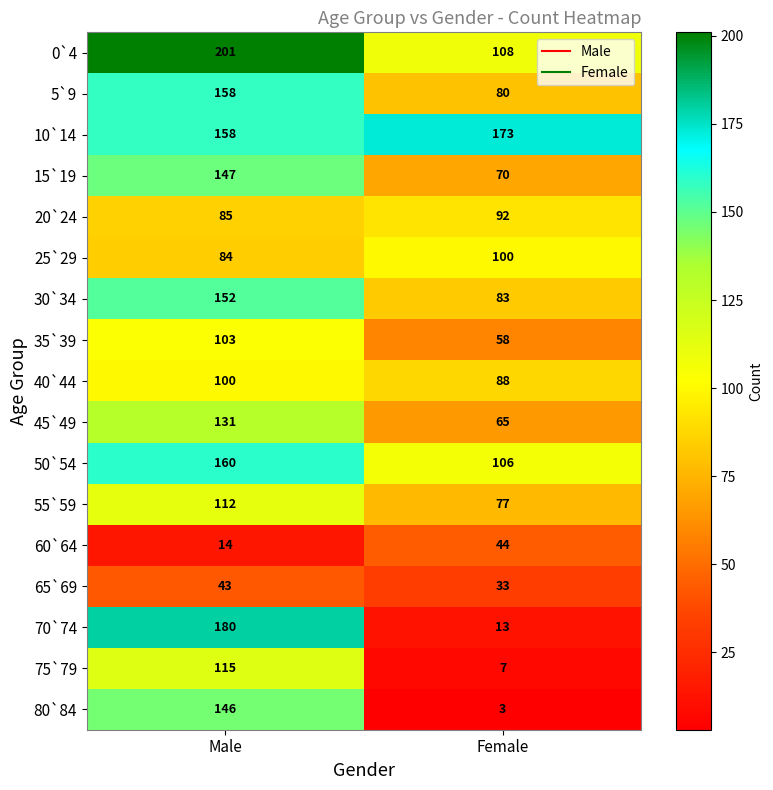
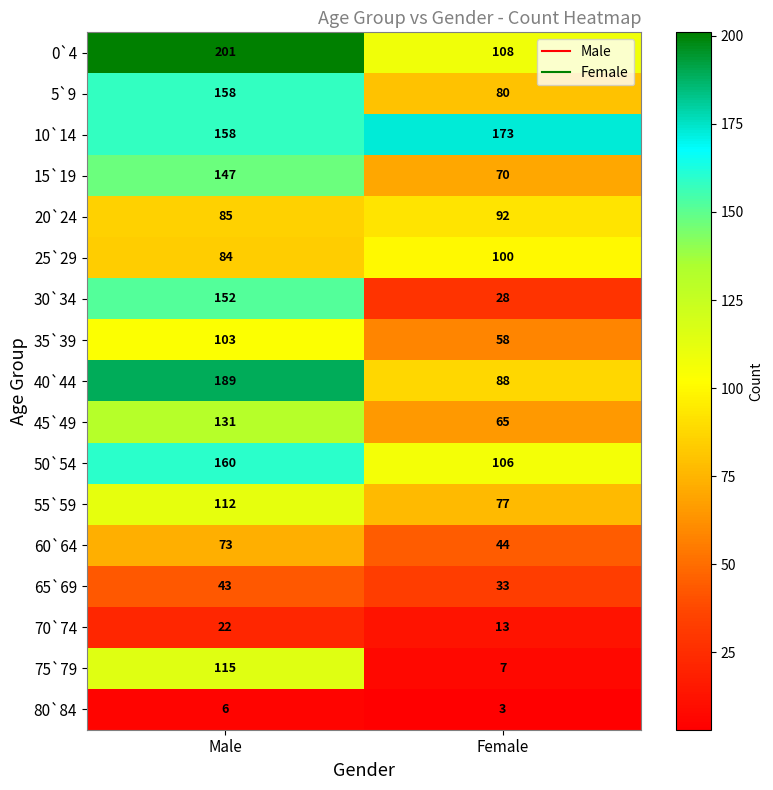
  {
    "0`4": {
      "Male": 201,
      "Female": 108
    },
    "5`9": {
      "Male": 158,
      "Female": 80
    },
    "10`14": {
      "Male": 158,
      "Female": 173
    },
    "15`19": {
      "Male": 147,
      "Female": 70
    },
    "20`24": {
      "Male": 85,
      "Female": 92
    },
    "25`29": {
      "Male": 84,
      "Female": 100
    },
    "30`34": {
      "Male": 152,
-     "Female": 83
+     "Female": 28
    },
    "35`39": {
      "Male": 103,
      "Female": 58
    },
    "40`44": {
-     "Male": 100,
+     "Male": 189,
      "Female": 88
    },
    "45`49": {
      "Male": 131,
      "Female": 65
    },
    "50`54": {
      "Male": 160,
      "Female": 106
    },
    "55`59": {
      "Male": 112,
      "Female": 77
    },
    "60`64": {
-     "Male": 14,
+     "Male": 73,
      "Female": 44
    },
    "65`69": {
      "Male": 43,
      "Female": 33
    },
    "70`74": {
-     "Male": 180,
+     "Male": 22,
      "Female": 13
    },
    "75`79": {
      "Male": 115,
      "Female": 7
    },
    "80`84": {
-     "Male": 146,
+     "Male": 6,
      "Female": 3
    }
  }
